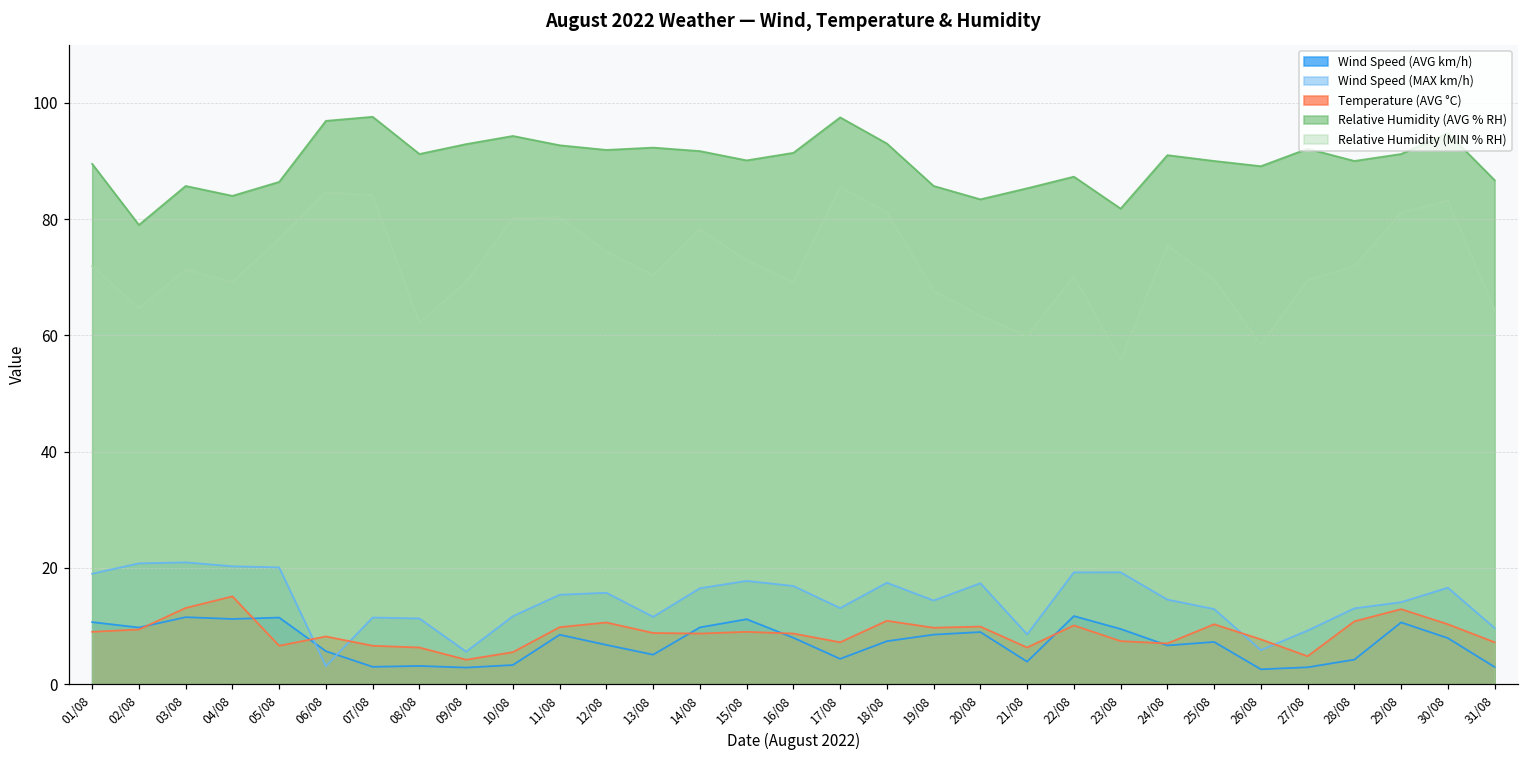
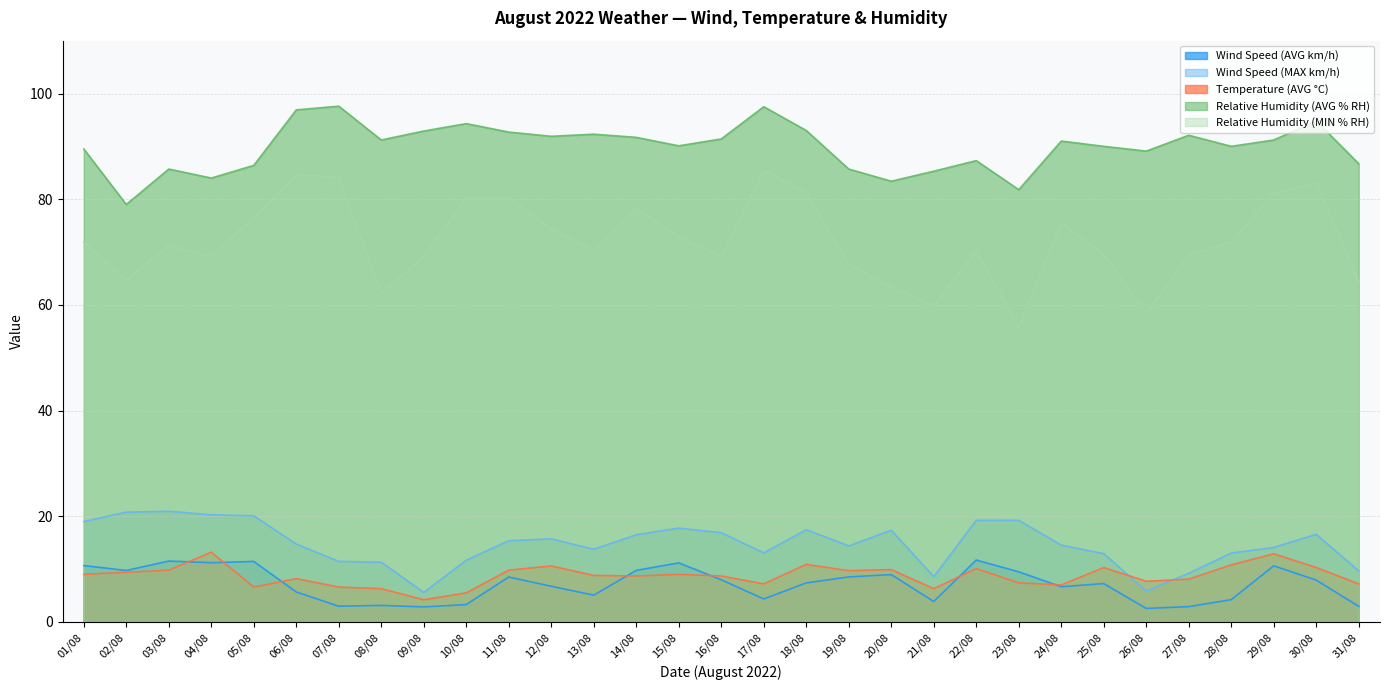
  {
    "Wind Speed (AVG km/h)": {
      "01/08": 11,
      "03/08": 12,
      "04/08": 11,
      "05/08": 11,
      "06/08": 6,
      "07/08": 3,
      "08/08": 3,
      "09/08": 3,
      "10/08": 3,
      "11/08": 9,
      "12/08": 7,
      "13/08": 5,
      "14/08": 10,
      "15/08": 11,
      "16/08": 8,
      "17/08": 4,
      "18/08": 7,
      "19/08": 9,
      "20/08": 9,
      "21/08": 4,
      "22/08": 12,
      "23/08": 9,
      "25/08": 7,
      "26/08": 3,
      "27/08": 3,
      "28/08": 4,
      "29/08": 11,
      "30/08": 8,
      "31/08": 3
    },
    "Wind Speed (MAX km/h)": {
      "01/08": 19,
      "02/08": 21,
      "03/08": 21,
      "04/08": 20,
      "05/08": 20,
-     "06/08": 3,
+     "06/08": 15,
      "07/08": 11,
      "08/08": 11,
      "09/08": 6,
      "10/08": 12,
      "11/08": 15,
      "12/08": 16,
-     "13/08": 12,
+     "13/08": 14,
      "14/08": 17,
      "15/08": 18,
      "16/08": 17,
      "17/08": 13,
      "18/08": 17,
      "19/08": 14,
      "20/08": 17,
      "21/08": 9,
      "22/08": 19,
      "23/08": 19,
      "24/08": 15,
      "25/08": 13,
      "26/08": 6,
      "27/08": 9,
      "28/08": 13,
      "29/08": 14,
      "30/08": 17,
      "31/08": 10
    },
    "Temperature (AVG °C)": {
      "01/08": 9,
-     "03/08": 13,
-     "04/08": 15,
+     "03/08": 10,
+     "04/08": 13,
      "05/08": 7,
      "06/08": 8,
      "07/08": 7,
      "08/08": 6,
      "09/08": 4,
      "10/08": 6,
      "11/08": 10,
      "12/08": 11,
      "13/08": 9,
      "14/08": 9,
      "15/08": 9,
      "16/08": 9,
      "17/08": 7,
      "18/08": 11,
      "19/08": 10,
      "20/08": 10,
      "21/08": 6,
      "22/08": 10,
      "23/08": 7,
      "25/08": 10,
      "26/08": 8,
-     "27/08": 5,
+     "27/08": 8,
      "28/08": 11,
      "29/08": 13,
      "30/08": 10,
      "31/08": 7
    },
    "Relative Humidity (AVG % RH)": {
      "01/08": 90,
      "02/08": 79,
      "03/08": 86,
      "04/08": 84,
      "05/08": 86,
      "06/08": 97,
      "07/08": 98,
      "08/08": 91,
      "09/08": 93,
      "10/08": 94,
      "11/08": 93,
      "12/08": 92,
      "13/08": 92,
      "14/08": 92,
      "15/08": 90,
      "16/08": 91,
      "17/08": 98,
      "18/08": 93,
      "19/08": 86,
      "20/08": 83,
      "21/08": 85,
      "22/08": 87,
      "23/08": 82,
      "24/08": 91,
      "25/08": 90,
      "26/08": 89,
      "27/08": 92,
      "28/08": 90,
      "29/08": 91,
      "31/08": 87
    },
    "Relative Humidity (MIN % RH)": {
      "01/08": 72,
      "02/08": 65,
      "03/08": 71,
      "04/08": 69,
      "05/08": 77,
      "06/08": 85,
      "07/08": 84,
      "08/08": 62,
      "09/08": 69,
      "10/08": 80,
      "11/08": 80,
      "12/08": 74,
      "13/08": 70,
      "14/08": 78,
      "15/08": 73,
      "16/08": 69,
      "17/08": 86,
      "18/08": 81,
      "19/08": 68,
      "20/08": 63,
      "21/08": 60,
      "22/08": 70,
      "23/08": 56,
      "24/08": 76,
      "25/08": 70,
      "26/08": 58,
      "27/08": 70,
      "28/08": 72,
      "29/08": 81,
      "30/08": 83,
      "31/08": 64
    }
  }
